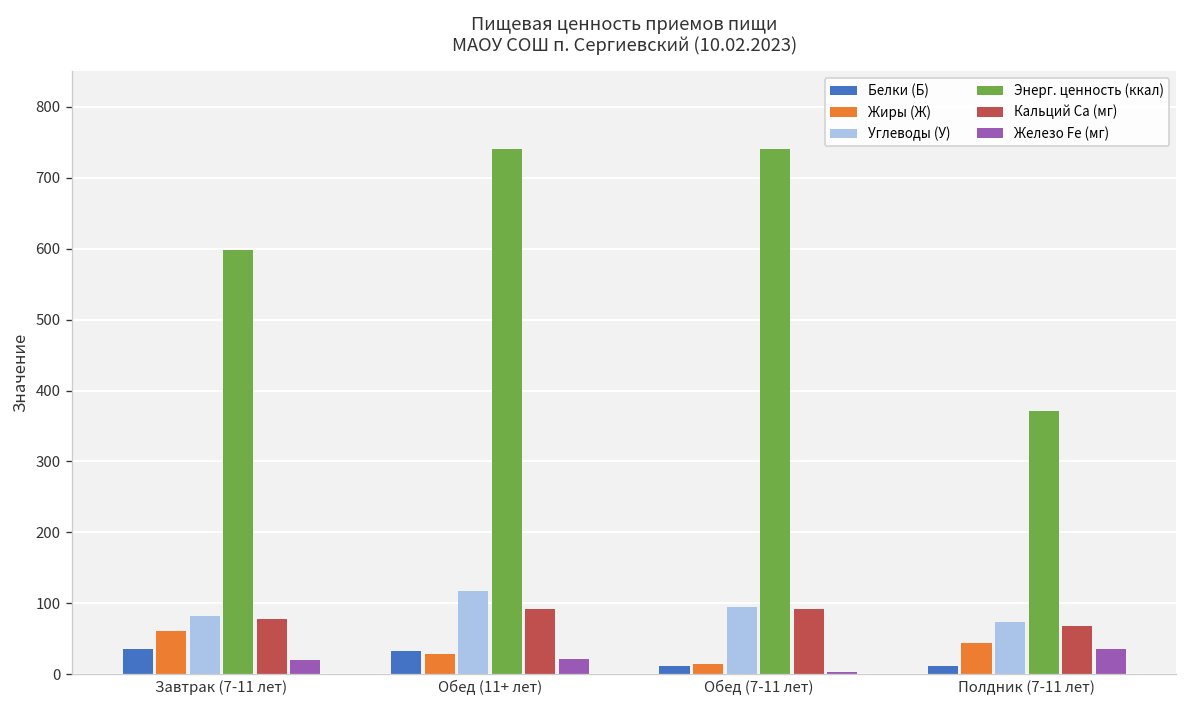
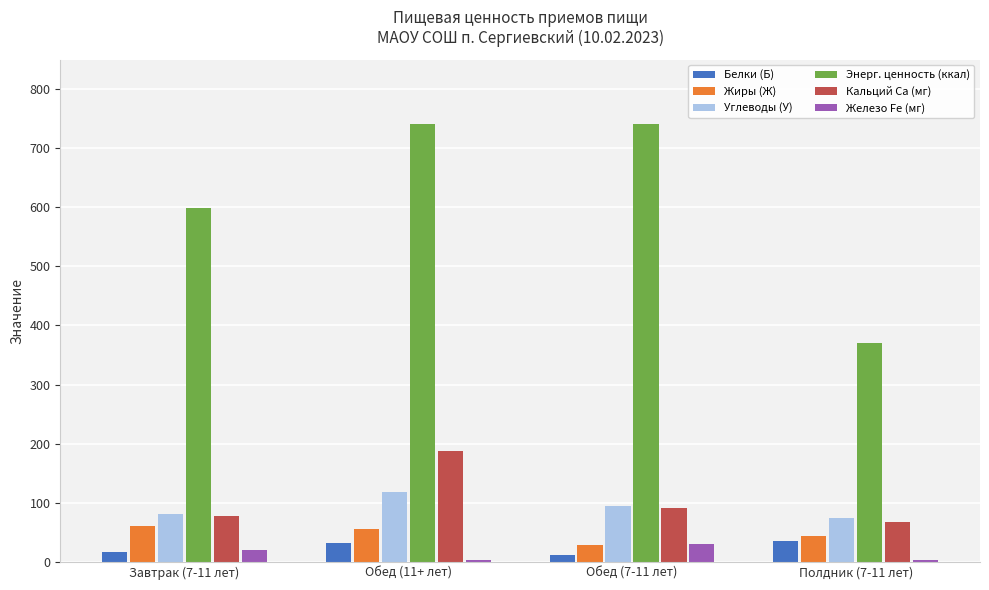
  {
    "Белки (Б)": {
-     "Завтрак (7-11 лет)": 40,
+     "Завтрак (7-11 лет)": 20,
      "Обед (11+ лет)": 30,
      "Обед (7-11 лет)": 10,
-     "Полдник (7-11 лет)": 10
+     "Полдник (7-11 лет)": 40
    },
    "Жиры (Ж)": {
      "Завтрак (7-11 лет)": 60,
-     "Обед (11+ лет)": 30,
-     "Обед (7-11 лет)": 10,
+     "Обед (11+ лет)": 60,
+     "Обед (7-11 лет)": 30,
      "Полдник (7-11 лет)": 40
    },
    "Углеводы (У)": {
      "Завтрак (7-11 лет)": 80,
      "Обед (11+ лет)": 120,
      "Обед (7-11 лет)": 90,
      "Полдник (7-11 лет)": 70
    },
    "Энерг. ценность (ккал)": {
      "Завтрак (7-11 лет)": 600,
      "Обед (11+ лет)": 740,
      "Обед (7-11 лет)": 740,
      "Полдник (7-11 лет)": 370
    },
    "Кальций Ca (мг)": {
      "Завтрак (7-11 лет)": 80,
-     "Обед (11+ лет)": 90,
+     "Обед (11+ лет)": 190,
      "Обед (7-11 лет)": 90,
      "Полдник (7-11 лет)": 70
    },
    "Железо Fe (мг)": {
      "Завтрак (7-11 лет)": 20,
-     "Обед (11+ лет)": 20,
-     "Обед (7-11 лет)": 0,
-     "Полдник (7-11 лет)": 40
+     "Обед (11+ лет)": 0,
+     "Обед (7-11 лет)": 30,
+     "Полдник (7-11 лет)": 0
    }
  }
